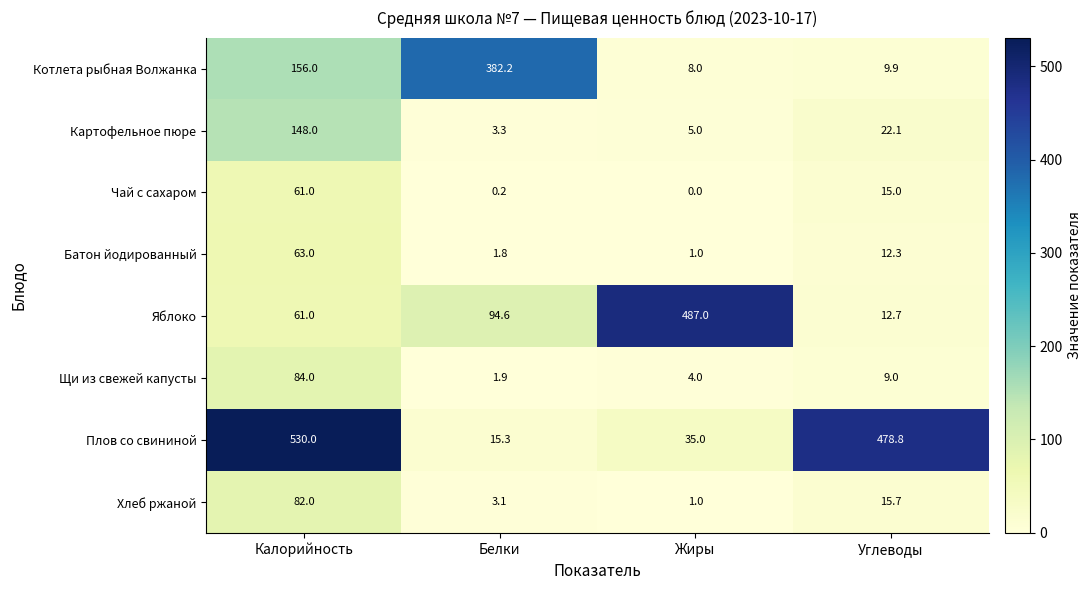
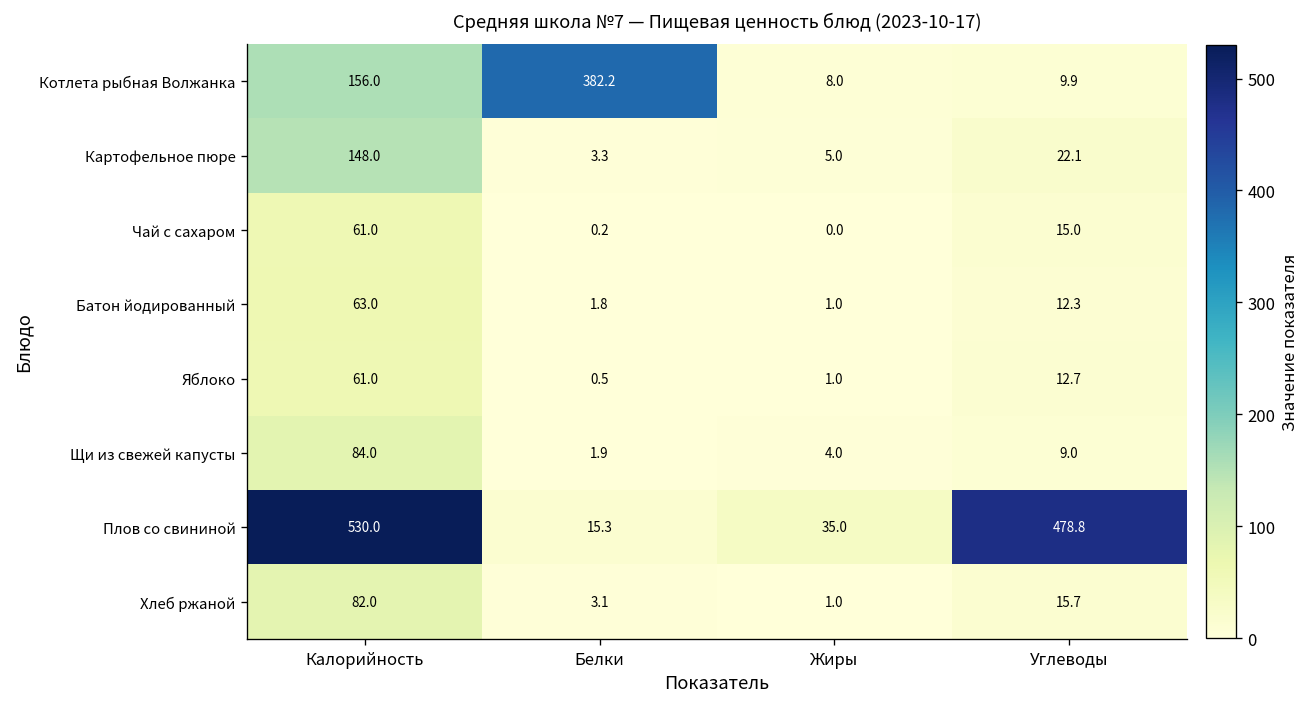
  {
    "Котлета рыбная Волжанка": {
      "Калорийность": 156.0,
      "Белки": 382.2,
      "Жиры": 8.0,
      "Углеводы": 9.9
    },
    "Картофельное пюре": {
      "Калорийность": 148.0,
      "Белки": 3.3,
      "Жиры": 5.0,
      "Углеводы": 22.1
    },
    "Чай с сахаром": {
      "Калорийность": 61.0,
      "Белки": 0.2,
      "Жиры": 0.0,
      "Углеводы": 15.0
    },
    "Батон йодированный": {
      "Калорийность": 63.0,
      "Белки": 1.8,
      "Жиры": 1.0,
      "Углеводы": 12.3
    },
    "Яблоко": {
      "Калорийность": 61.0,
-     "Белки": 94.6,
-     "Жиры": 487.0,
+     "Белки": 0.5,
+     "Жиры": 1.0,
      "Углеводы": 12.7
    },
    "Щи из свежей капусты": {
      "Калорийность": 84.0,
      "Белки": 1.9,
      "Жиры": 4.0,
      "Углеводы": 9.0
    },
    "Плов со свининой": {
      "Калорийность": 530.0,
      "Белки": 15.3,
      "Жиры": 35.0,
      "Углеводы": 478.8
    },
    "Хлеб ржаной": {
      "Калорийность": 82.0,
      "Белки": 3.1,
      "Жиры": 1.0,
      "Углеводы": 15.7
    }
  }
